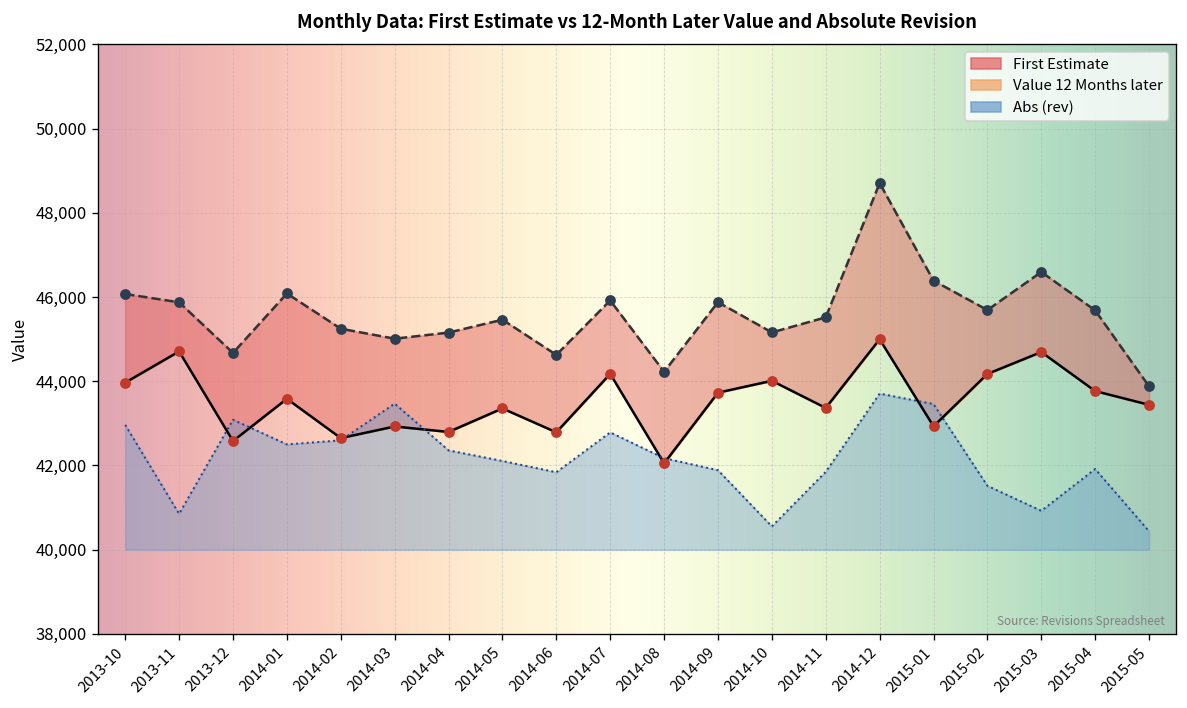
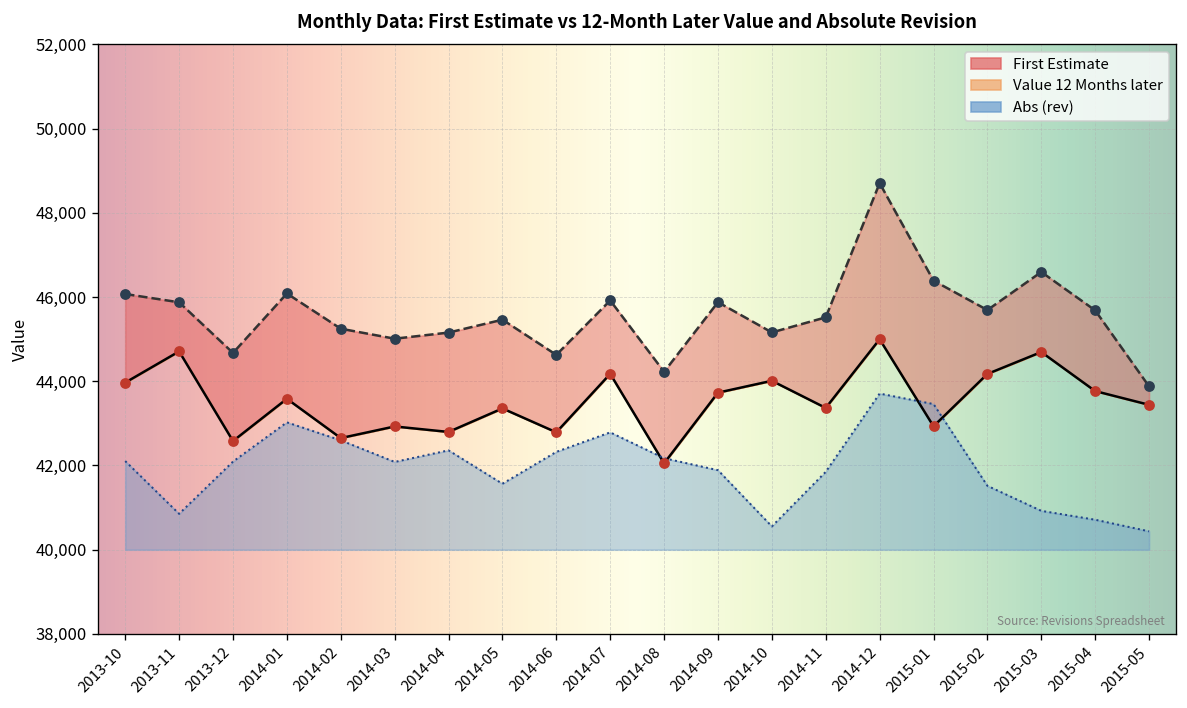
  {
    "Abs (rev)": {
-     "2013-10": "43,000",
+     "2013-10": "42,100",
      "2013-11": "40,900",
-     "2013-12": "43,100",
-     "2014-01": "42,500",
-     "2014-03": "43,500",
+     "2013-12": "42,100",
+     "2014-01": "43,000",
+     "2014-03": "42,100",
      "2014-04": "42,400",
-     "2014-05": "42,100",
-     "2014-06": "41,800",
+     "2014-05": "41,600",
+     "2014-06": "42,300",
      "2014-07": "42,800",
      "2014-08": "42,200",
      "2014-09": "41,900",
      "2014-10": "40,600",
      "2014-11": "41,800",
      "2014-12": "43,700",
      "2015-01": "43,500",
      "2015-02": "41,500",
      "2015-03": "40,900",
-     "2015-04": "41,900",
+     "2015-04": "40,700",
      "2015-05": "40,400"
    }
  }
